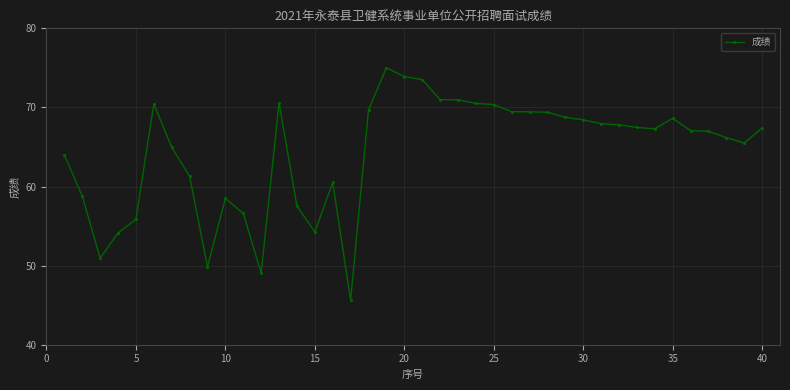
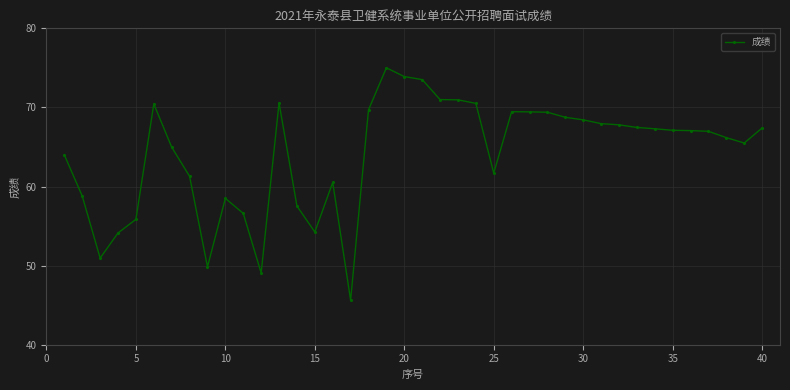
  {
    "5": 56,
    "10": 59,
    "15": 54,
    "20": 74,
-   "25": 70,
+   "25": 62,
    "30": 68,
-   "35": 69,
+   "35": 67,
    "40": 67
  }
